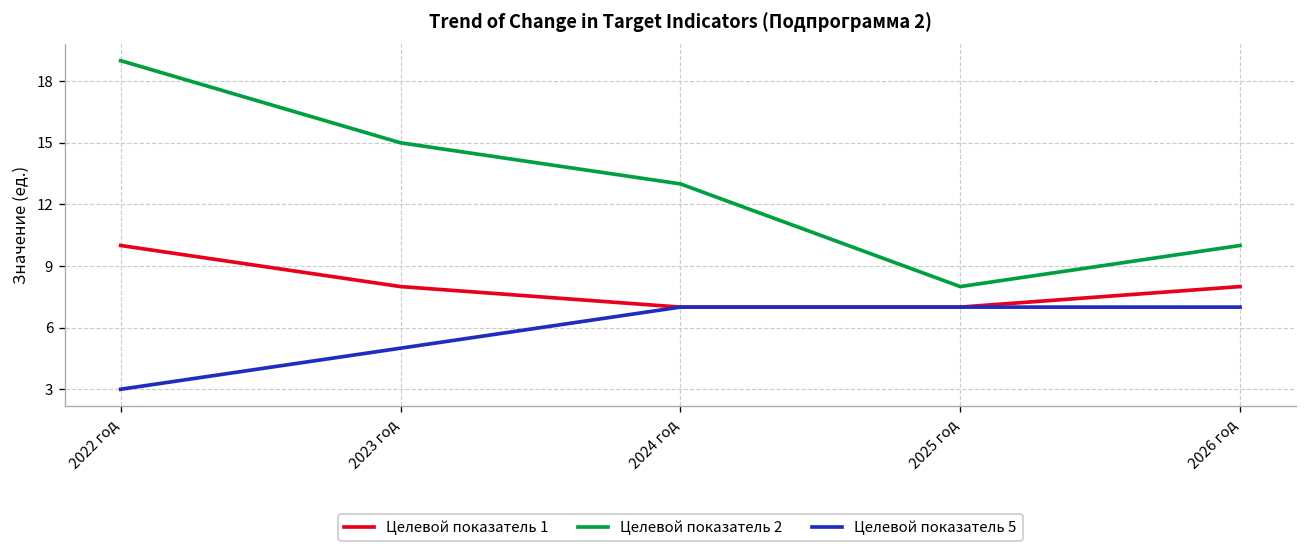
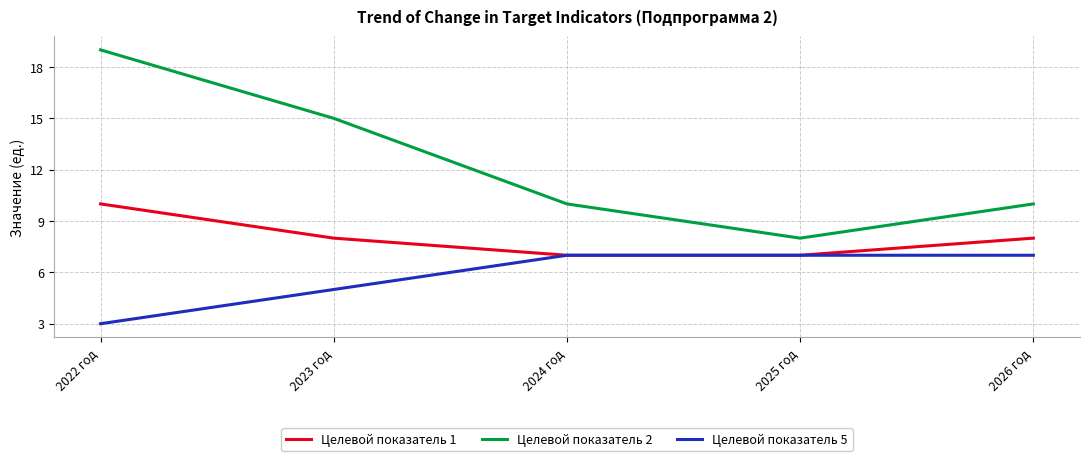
  {
    "Целевой показатель 1": {
      "2022 год": 10,
      "2023 год": 8,
      "2026 год": 8
    },
    "Целевой показатель 2": {
      "2022 год": 19,
      "2023 год": 15,
-     "2024 год": 13,
+     "2024 год": 10,
      "2025 год": 8,
      "2026 год": 10
    },
    "Целевой показатель 5": {
      "2022 год": 3,
      "2023 год": 5,
      "2026 год": 7
    }
  }
